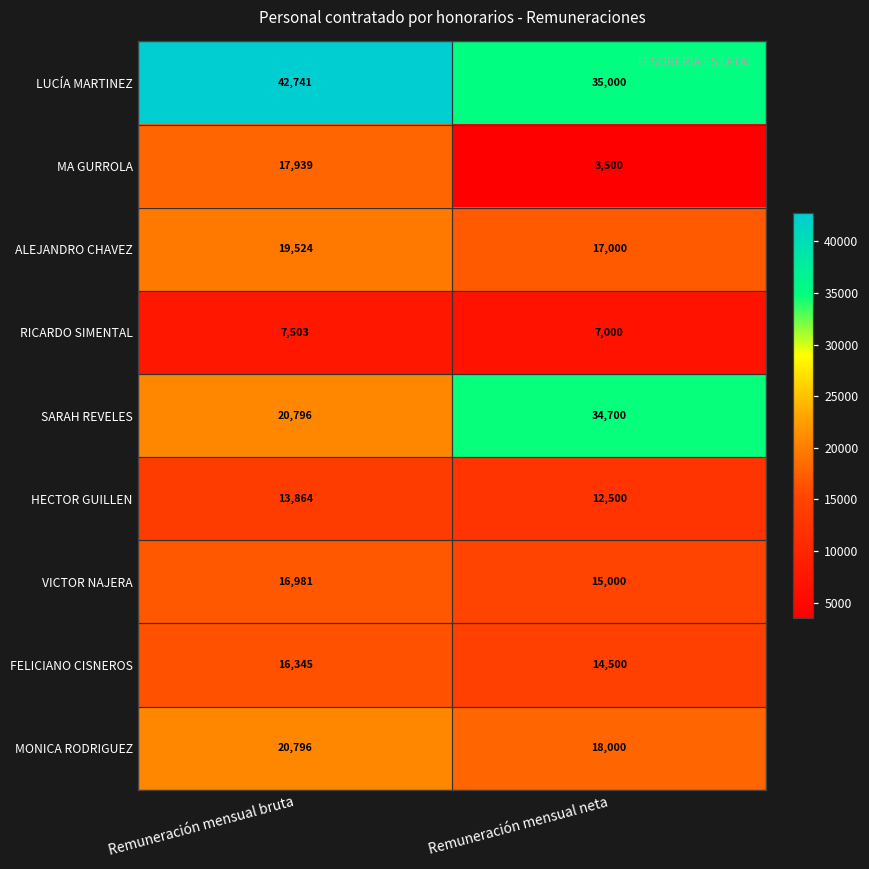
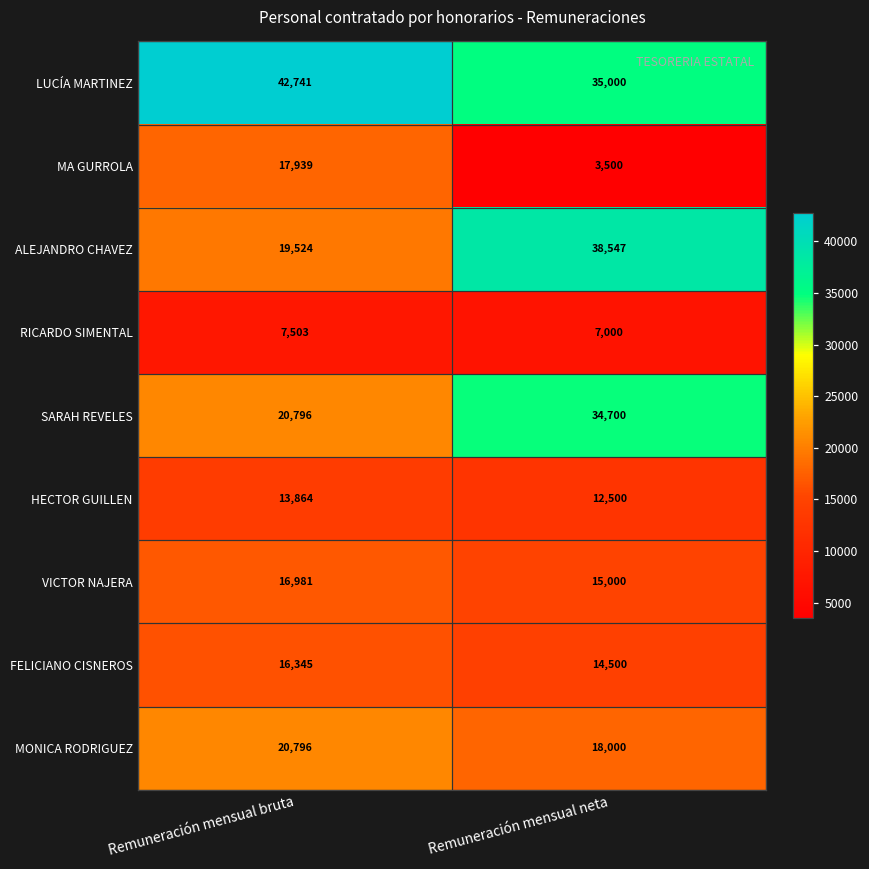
  {
    "LUCÍA MARTINEZ": {
      "Remuneración mensual bruta": "42,741"
    },
    "MA GURROLA": {
      "Remuneración mensual bruta": "17,939",
      "Remuneración mensual neta": "3,500"
    },
    "ALEJANDRO CHAVEZ": {
      "Remuneración mensual bruta": "19,524",
-     "Remuneración mensual neta": "17,000"
+     "Remuneración mensual neta": "38,547"
    },
    "RICARDO SIMENTAL": {
      "Remuneración mensual bruta": "7,503",
      "Remuneración mensual neta": "7,000"
    },
    "SARAH REVELES": {
      "Remuneración mensual bruta": "20,796",
      "Remuneración mensual neta": "34,700"
    },
    "HECTOR GUILLEN": {
      "Remuneración mensual bruta": "13,864",
      "Remuneración mensual neta": "12,500"
    },
    "VICTOR NAJERA": {
      "Remuneración mensual bruta": "16,981",
      "Remuneración mensual neta": "15,000"
    },
    "FELICIANO CISNEROS": {
      "Remuneración mensual bruta": "16,345",
      "Remuneración mensual neta": "14,500"
    },
    "MONICA RODRIGUEZ": {
      "Remuneración mensual bruta": "20,796",
      "Remuneración mensual neta": "18,000"
    }
  }
